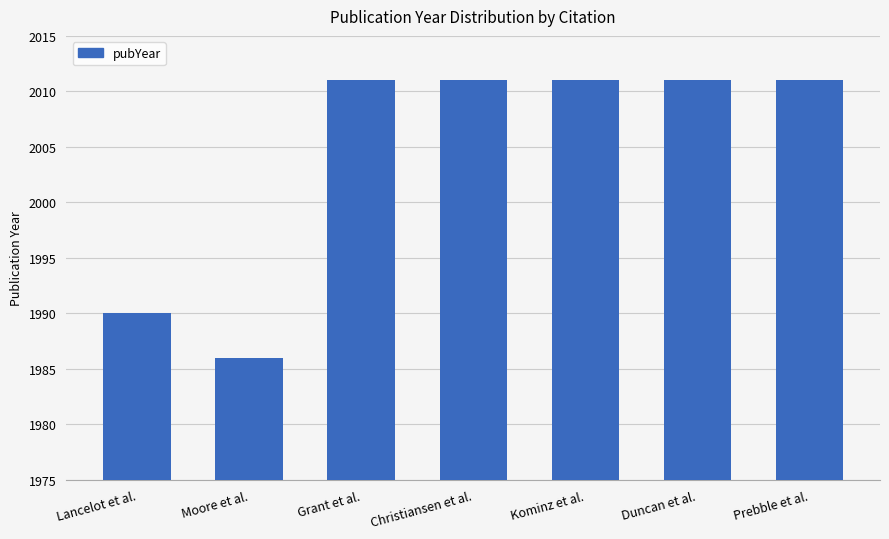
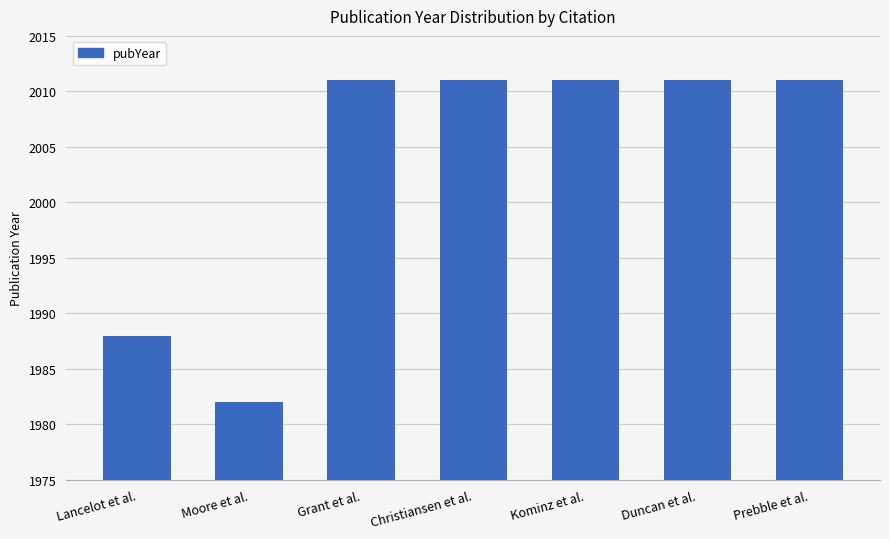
  {
-   "Lancelot et al.": 1990,
-   "Moore et al.": 1986,
+   "Lancelot et al.": 1988,
+   "Moore et al.": 1982,
    "Grant et al.": 2011,
    "Christiansen et al.": 2011,
    "Kominz et al.": 2011,
    "Duncan et al.": 2011,
    "Prebble et al.": 2011
  }
